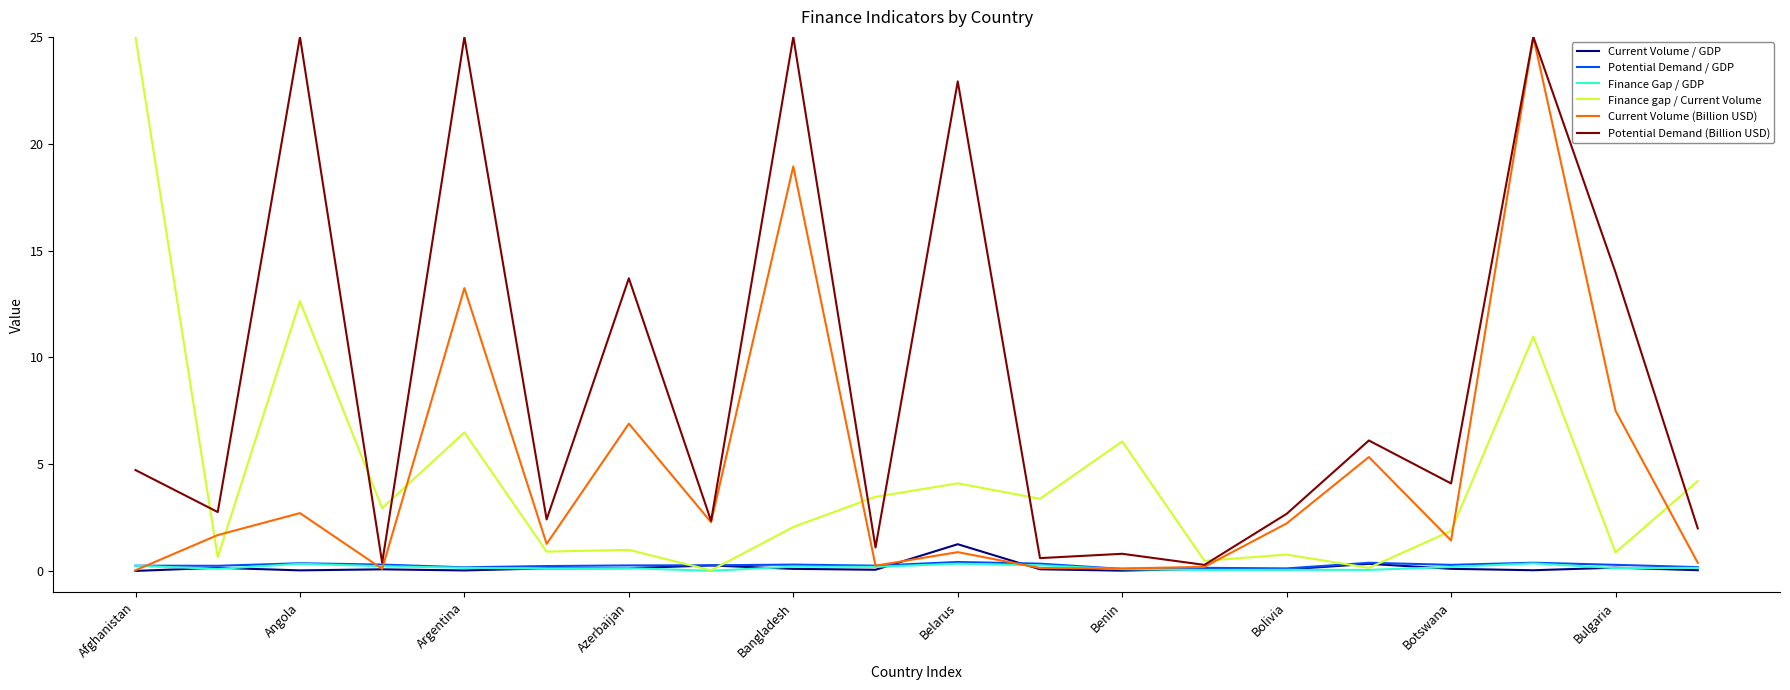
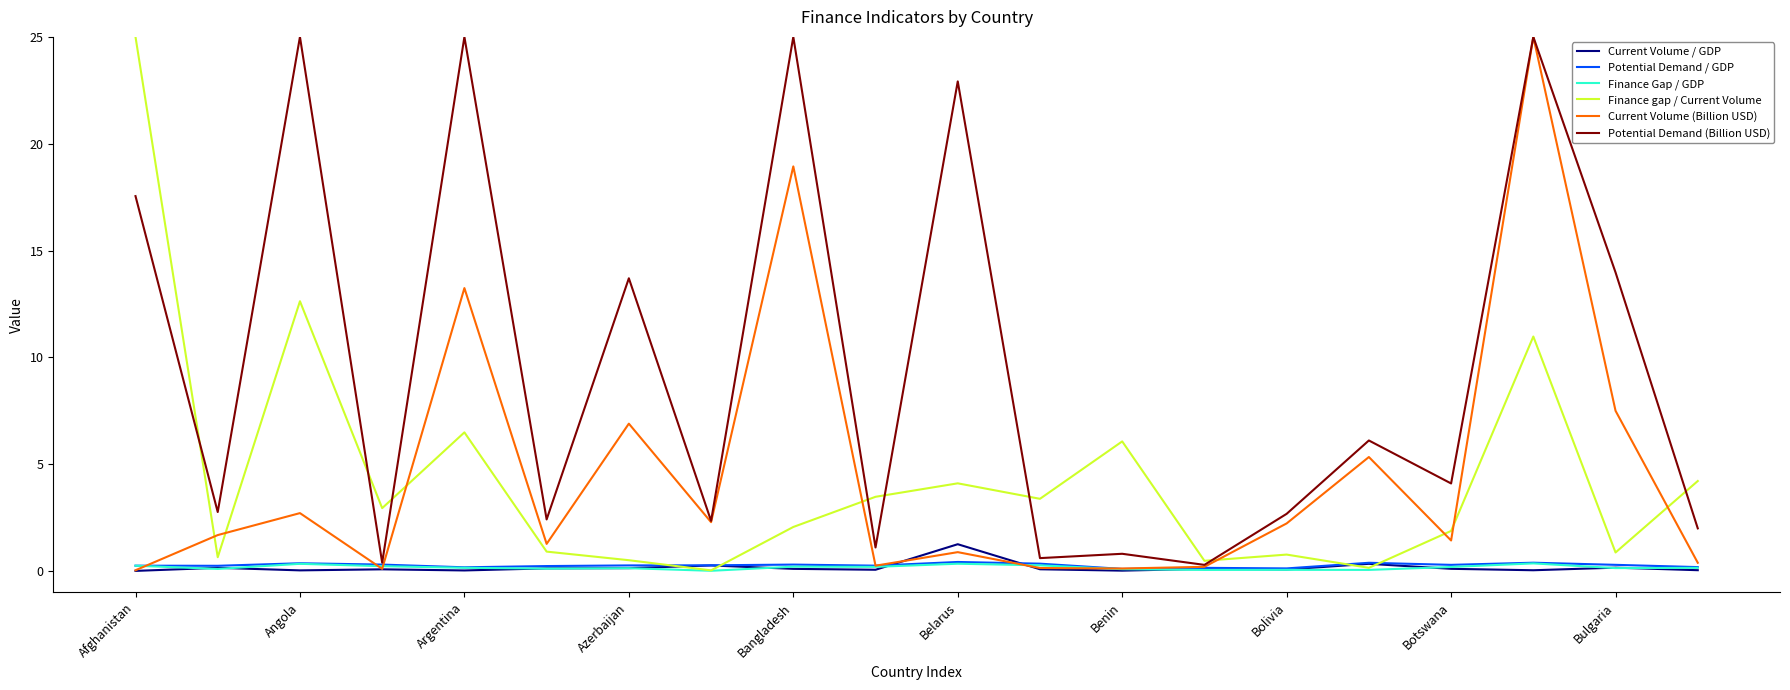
  {
    "Current Volume / GDP": {
      "Angola": 0.0,
      "Argentina": 0.0,
      "Belarus": 1.3
    },
    "Potential Demand / GDP": {
      "Azerbaijan": 0.3,
      "Bulgaria": 0.3
    },
    "Finance gap / Current Volume": {
      "Afghanistan": 25.0,
      "Angola": 12.6,
      "Argentina": 6.5,
-     "Azerbaijan": 1.0,
+     "Azerbaijan": 0.5,
      "Bangladesh": 2.1,
      "Belarus": 4.1,
      "Benin": 6.1,
      "Bolivia": 0.8,
      "Botswana": 1.9,
      "Bulgaria": 0.9
    },
    "Current Volume (Billion USD)": {
      "Angola": 2.7,
      "Argentina": 13.2,
      "Azerbaijan": 6.9,
      "Bangladesh": 18.9,
      "Belarus": 0.9,
      "Bolivia": 2.2,
      "Botswana": 1.4,
      "Bulgaria": 7.5
    },
    "Potential Demand (Billion USD)": {
-     "Afghanistan": 4.7,
+     "Afghanistan": 17.5,
      "Angola": 25.0,
      "Argentina": 25.0,
      "Azerbaijan": 13.7,
      "Bangladesh": 25.0,
      "Belarus": 22.9,
      "Benin": 0.8,
      "Bolivia": 2.7,
      "Botswana": 4.1,
      "Bulgaria": 14.0
    }
  }
